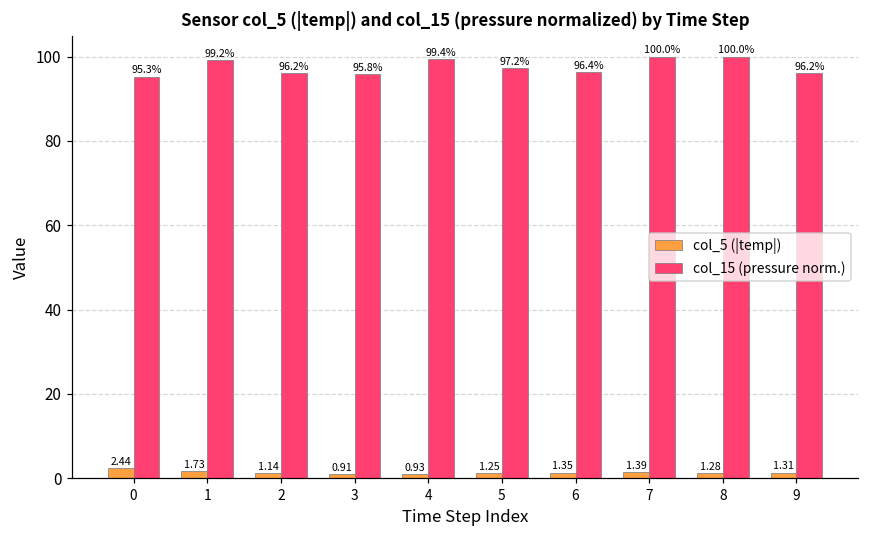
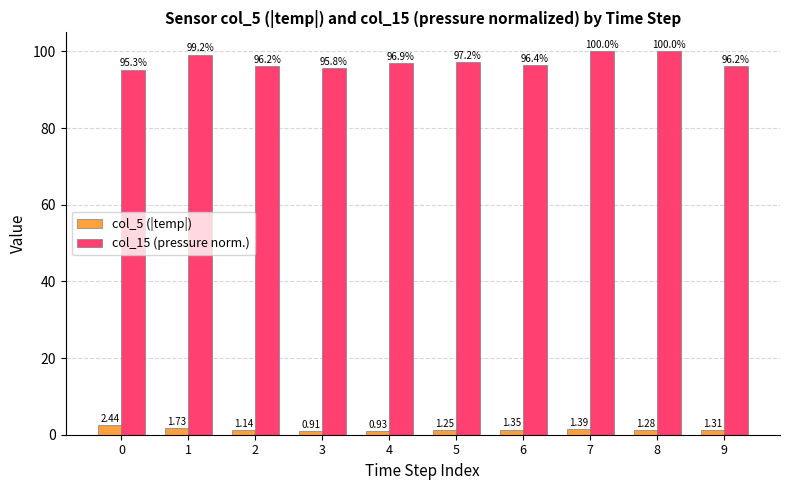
  {
    "col_5 (|temp|)": {
      "0": "2.44",
      "1": "1.73",
      "2": "1.14",
      "3": "0.91",
      "4": "0.93",
      "5": "1.25",
      "6": "1.35",
      "7": "1.39",
      "8": "1.28",
      "9": "1.31"
    },
    "col_15 (pressure norm.)": {
      "0": "95.3%",
      "1": "99.2%",
      "2": "96.2%",
      "3": "95.8%",
-     "4": "99.4%",
+     "4": "96.9%",
      "5": "97.2%",
      "6": "96.4%",
      "7": "100.0%",
      "8": "100.0%",
      "9": "96.2%"
    }
  }
